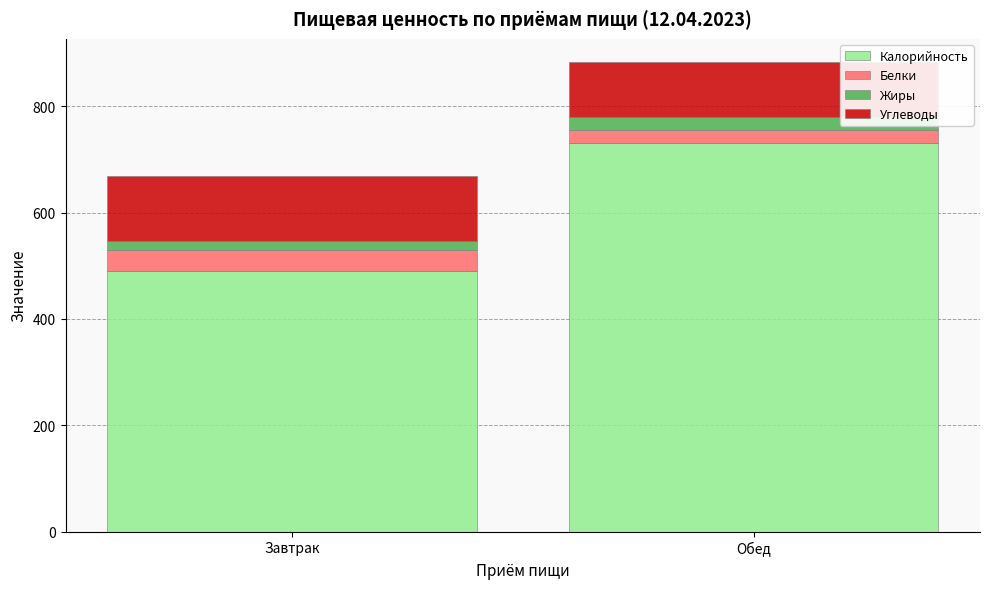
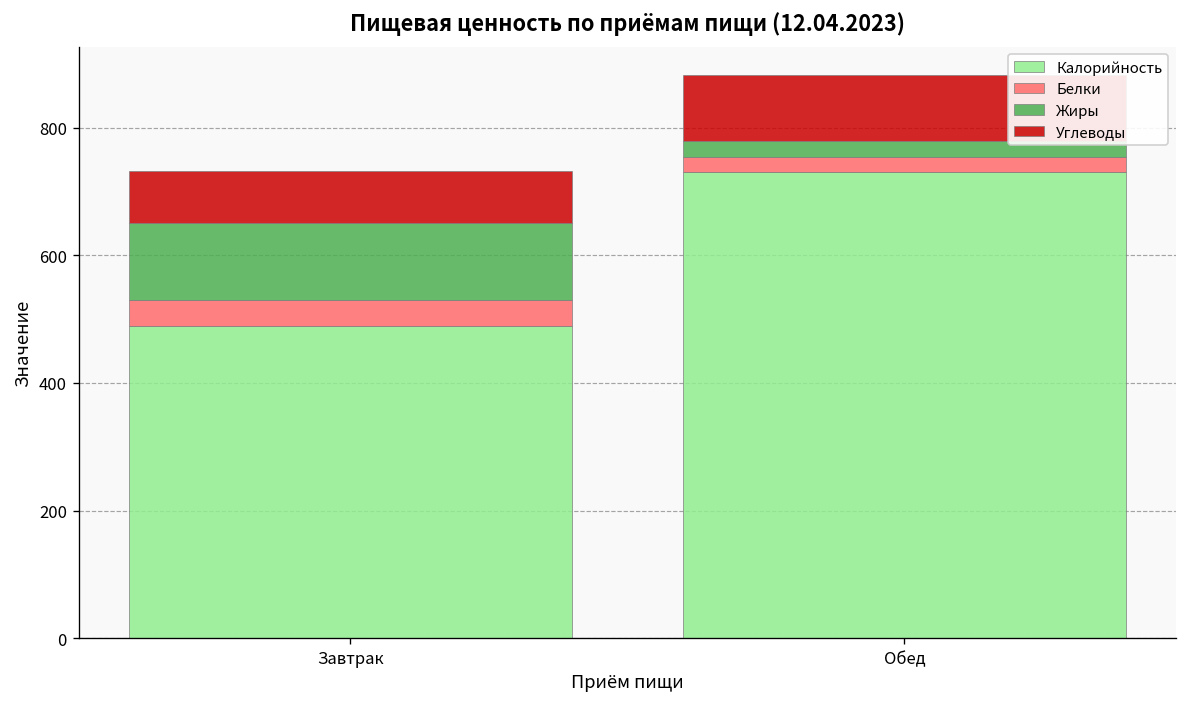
  {
    "Калорийность": {
      "Завтрак": 490,
      "Обед": 730
    },
    "Белки": {
      "Завтрак": 40,
      "Обед": 20
    },
    "Жиры": {
-     "Завтрак": 20,
+     "Завтрак": 120,
      "Обед": 20
    },
    "Углеводы": {
-     "Завтрак": 120,
+     "Завтрак": 80,
      "Обед": 100
    }
  }
